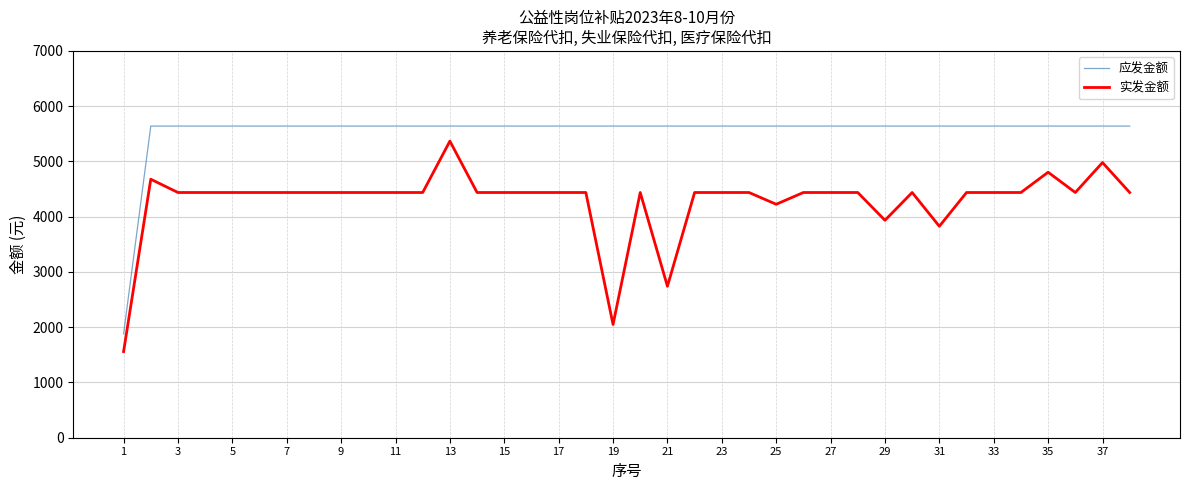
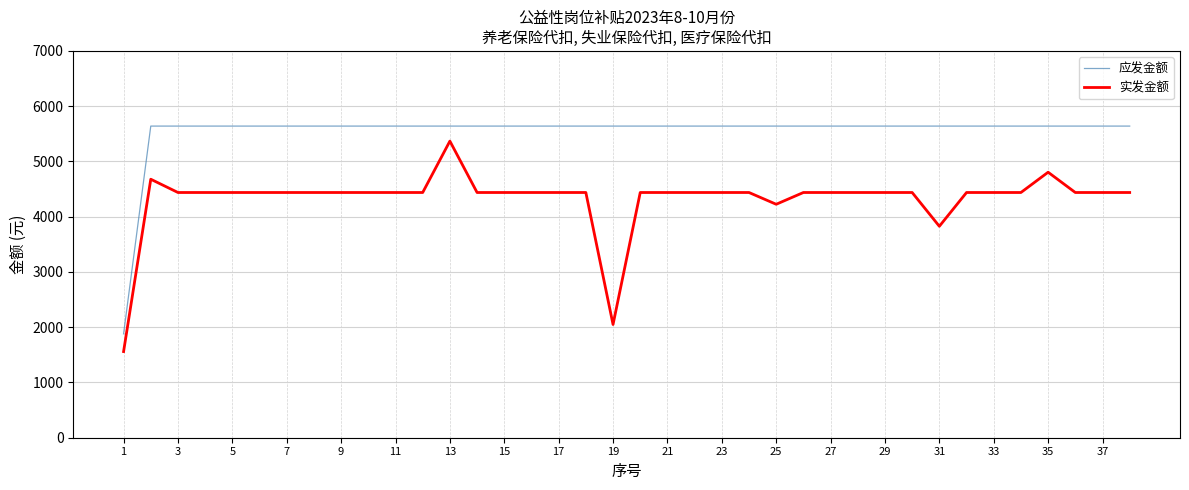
  {
    "应发金额": {
      "1": 1900,
      "3": 5600,
      "5": 5600,
      "7": 5600,
      "9": 5600,
      "11": 5600,
      "13": 5600,
      "15": 5600,
      "17": 5600,
      "19": 5600,
      "21": 5600,
      "23": 5600,
      "25": 5600,
      "27": 5600,
      "29": 5600,
      "31": 5600,
      "33": 5600,
      "35": 5600,
      "37": 5600
    },
    "实发金额": {
      "1": 1600,
      "3": 4400,
      "5": 4400,
      "7": 4400,
      "9": 4400,
      "11": 4400,
      "13": 5400,
      "15": 4400,
      "17": 4400,
      "19": 2000,
-     "21": 2700,
+     "21": 4400,
      "23": 4400,
      "25": 4200,
      "27": 4400,
-     "29": 3900,
+     "29": 4400,
      "31": 3800,
      "33": 4400,
      "35": 4800,
-     "37": 5000
+     "37": 4400
    }
  }
